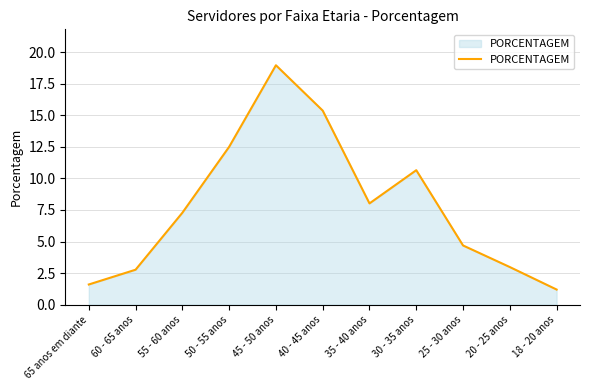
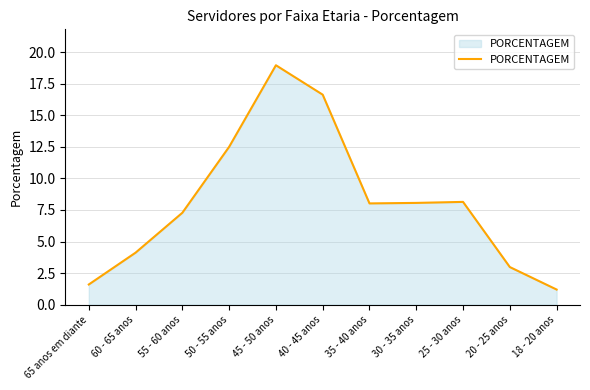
  {
    "65 anos em diante": 1.6,
-   "60 - 65 anos": 2.8,
+   "60 - 65 anos": 4.1,
    "55 - 60 anos": 7.3,
    "50 - 55 anos": 12.5,
    "45 - 50 anos": 19.0,
-   "40 - 45 anos": 15.4,
+   "40 - 45 anos": 16.6,
    "35 - 40 anos": 8.0,
-   "30 - 35 anos": 10.7,
-   "25 - 30 anos": 4.7,
+   "30 - 35 anos": 8.1,
+   "25 - 30 anos": 8.1,
    "20 - 25 anos": 3.0,
    "18 - 20 anos": 1.2
  }
